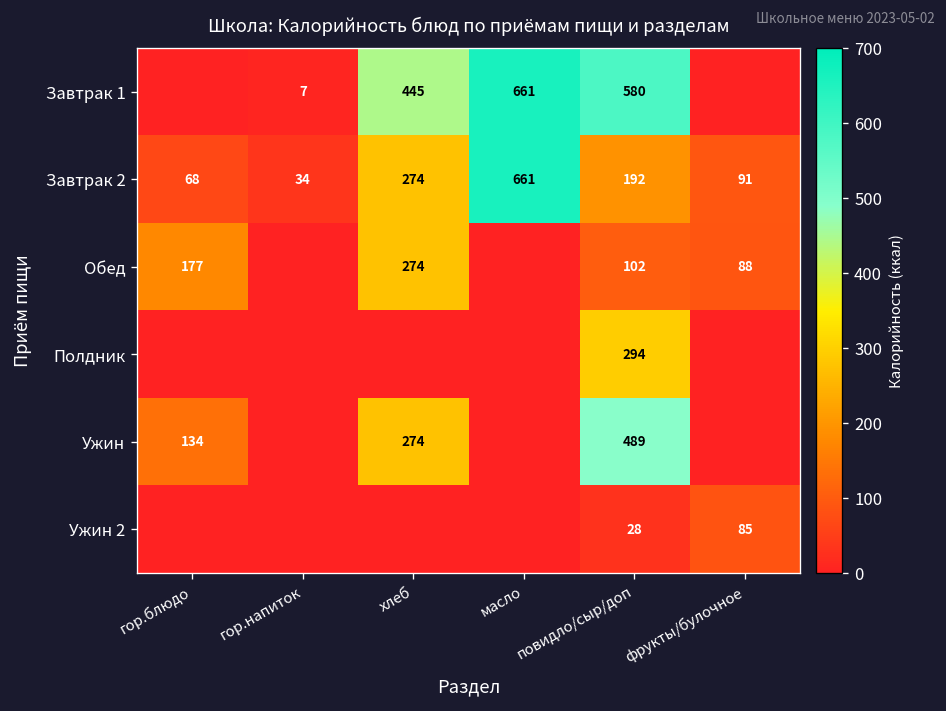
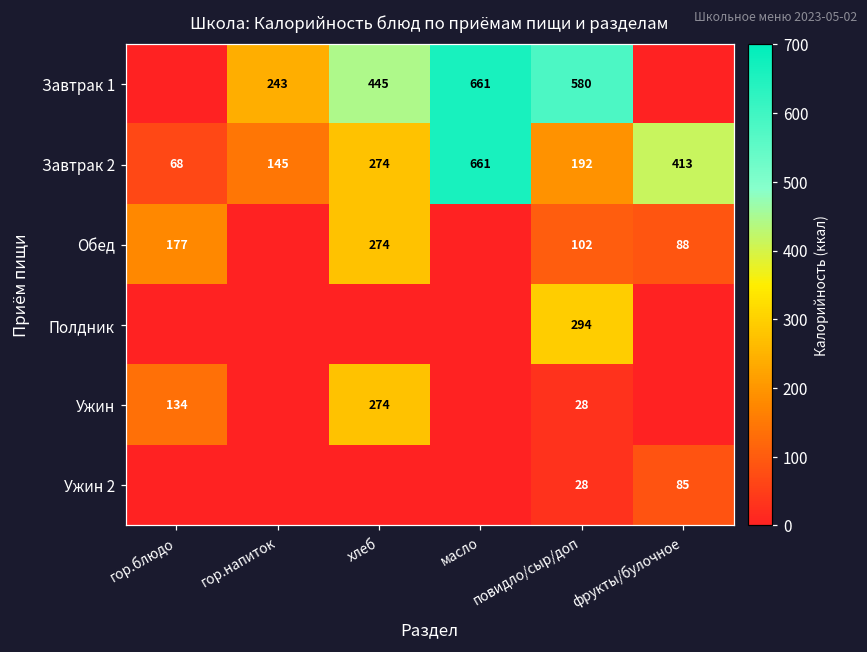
  {
    "Завтрак 1": {
-     "гор.напиток": 7,
+     "гор.напиток": 243,
      "хлеб": 445,
      "масло": 661,
      "повидло/сыр/доп": 580
    },
    "Завтрак 2": {
      "гор.блюдо": 68,
-     "гор.напиток": 34,
+     "гор.напиток": 145,
      "хлеб": 274,
      "масло": 661,
      "повидло/сыр/доп": 192,
-     "фрукты/булочное": 91
+     "фрукты/булочное": 413
    },
    "Обед": {
      "гор.блюдо": 177,
      "хлеб": 274,
      "повидло/сыр/доп": 102,
      "фрукты/булочное": 88
    },
    "Полдник": {
      "повидло/сыр/доп": 294
    },
    "Ужин": {
      "гор.блюдо": 134,
      "хлеб": 274,
-     "повидло/сыр/доп": 489
+     "повидло/сыр/доп": 28
    },
    "Ужин 2": {
      "повидло/сыр/доп": 28,
      "фрукты/булочное": 85
    }
  }
